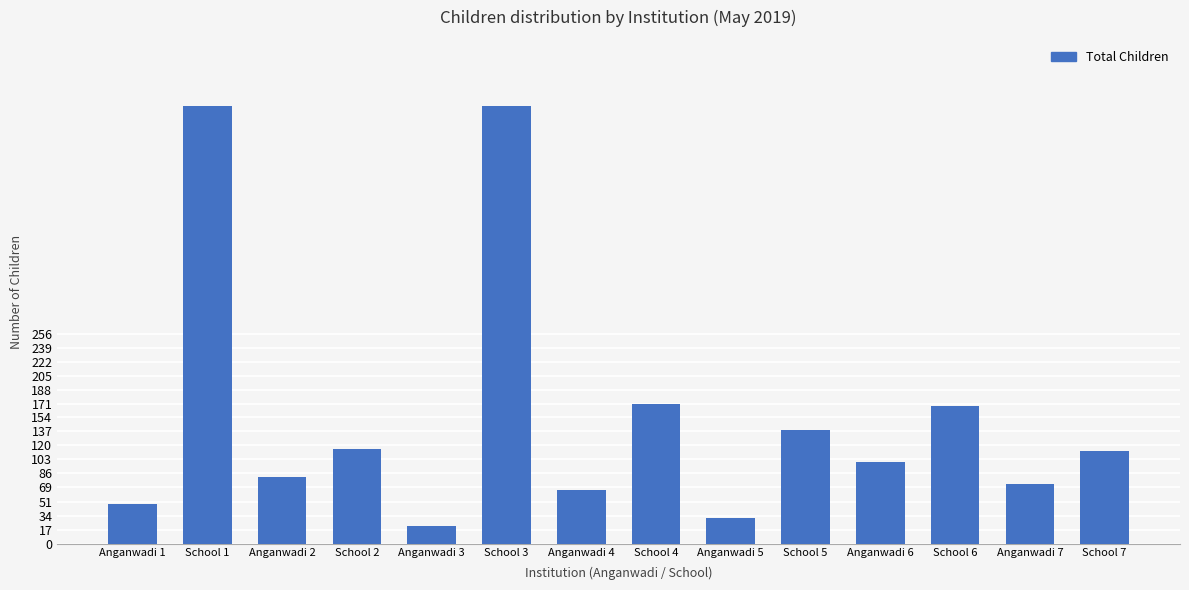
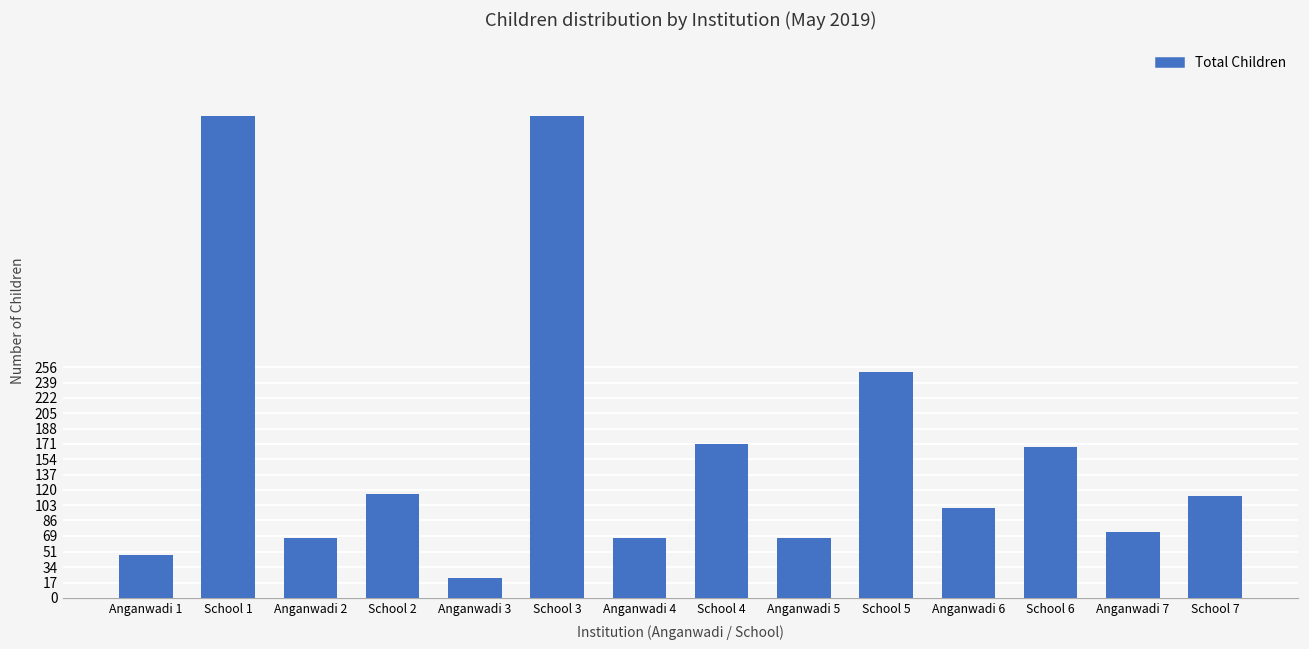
  {
    "Anganwadi 1": 50,
    "School 1": 540,
-   "Anganwadi 2": 80,
+   "Anganwadi 2": 70,
    "School 2": 120,
    "Anganwadi 3": 20,
    "School 3": 540,
    "Anganwadi 4": 70,
    "School 4": 170,
-   "Anganwadi 5": 30,
-   "School 5": 140,
+   "Anganwadi 5": 70,
+   "School 5": 250,
    "Anganwadi 6": 100,
    "School 6": 170,
    "Anganwadi 7": 70,
    "School 7": 110
  }
